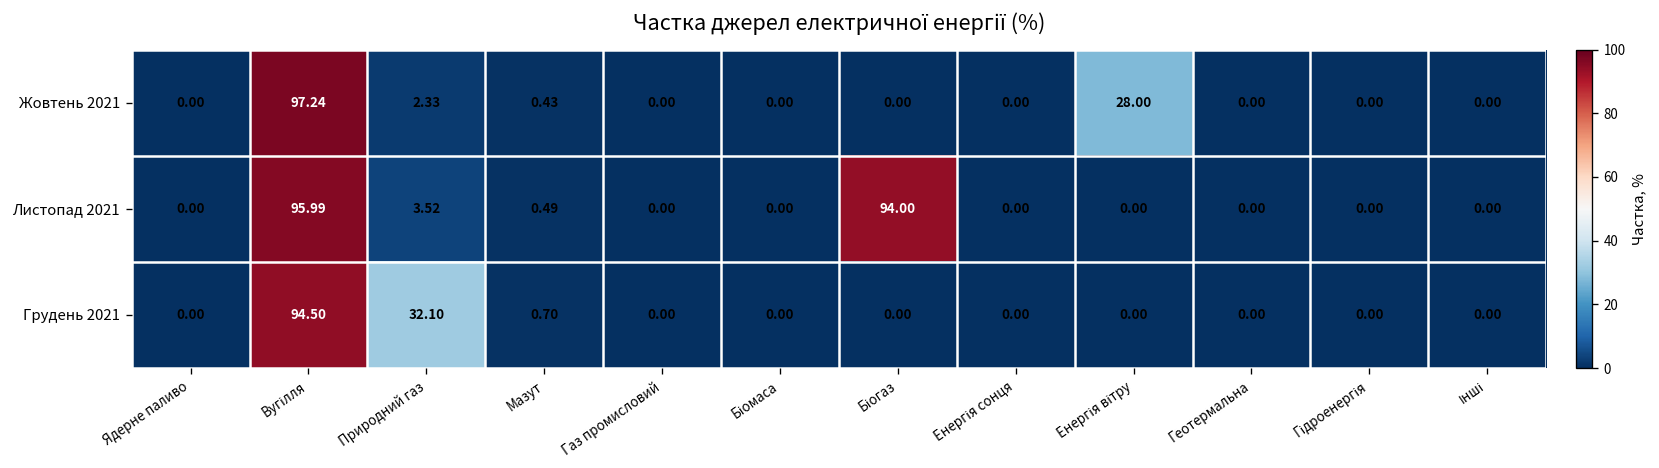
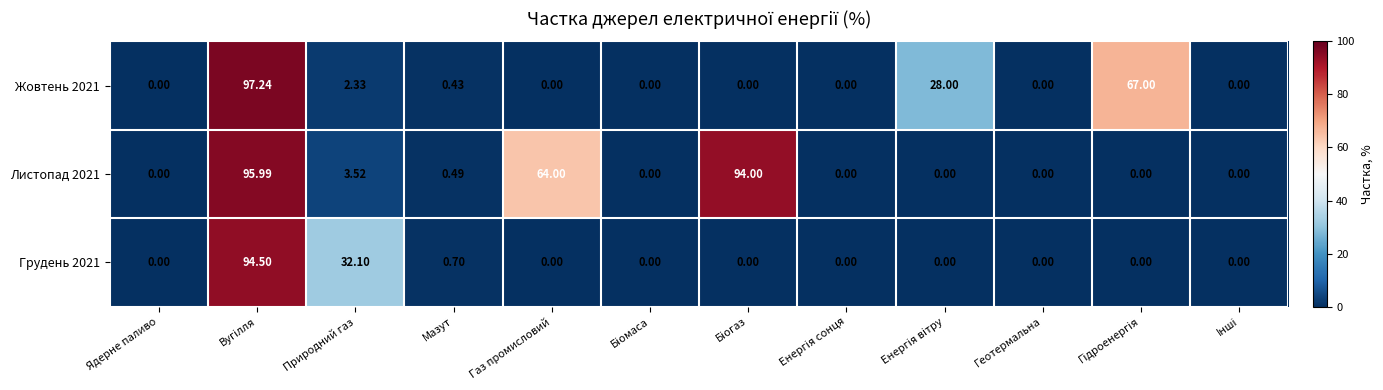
  {
    "Жовтень 2021": {
      "Ядерне паливо": 0.00,
      "Вугілля": 97.24,
      "Природний газ": 2.33,
      "Мазут": 0.43,
      "Газ промисловий": 0.00,
      "Біомаса": 0.00,
      "Біогаз": 0.00,
      "Енергія сонця": 0.00,
      "Енергія вітру": 28.00,
      "Геотермальна": 0.00,
-     "Гідроенергія": 0.00,
+     "Гідроенергія": 67.00,
      "Інші": 0.00
    },
    "Листопад 2021": {
      "Ядерне паливо": 0.00,
      "Вугілля": 95.99,
      "Природний газ": 3.52,
      "Мазут": 0.49,
-     "Газ промисловий": 0.00,
+     "Газ промисловий": 64.00,
      "Біомаса": 0.00,
      "Біогаз": 94.00,
      "Енергія сонця": 0.00,
      "Енергія вітру": 0.00,
      "Геотермальна": 0.00,
      "Гідроенергія": 0.00,
      "Інші": 0.00
    },
    "Грудень 2021": {
      "Ядерне паливо": 0.00,
      "Вугілля": 94.50,
      "Природний газ": 32.10,
      "Мазут": 0.70,
      "Газ промисловий": 0.00,
      "Біомаса": 0.00,
      "Біогаз": 0.00,
      "Енергія сонця": 0.00,
      "Енергія вітру": 0.00,
      "Геотермальна": 0.00,
      "Гідроенергія": 0.00,
      "Інші": 0.00
    }
  }
